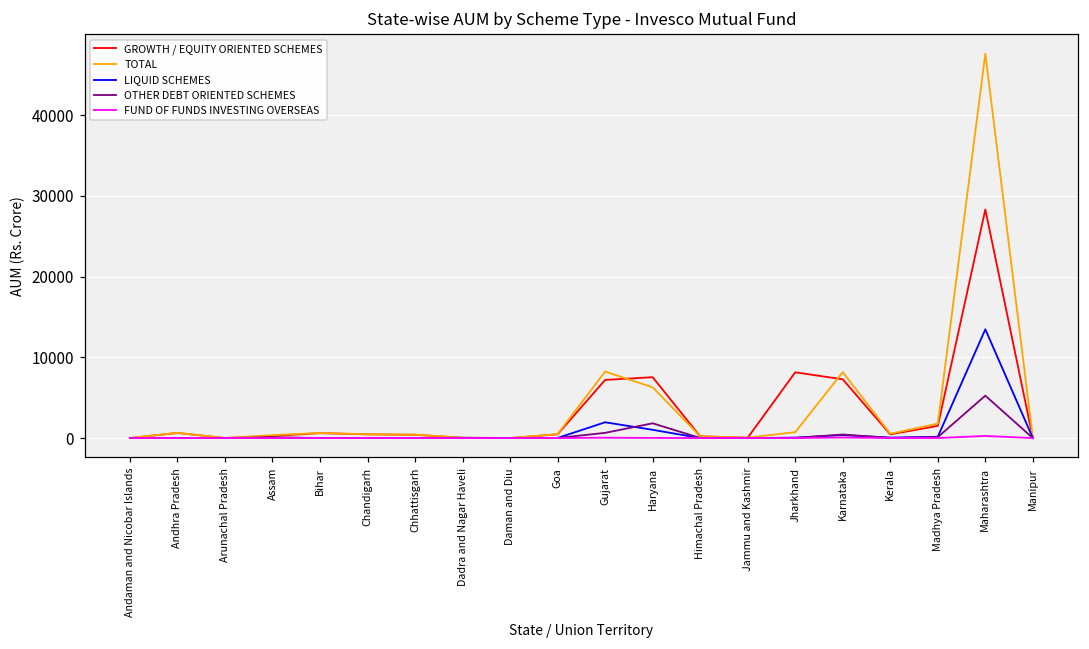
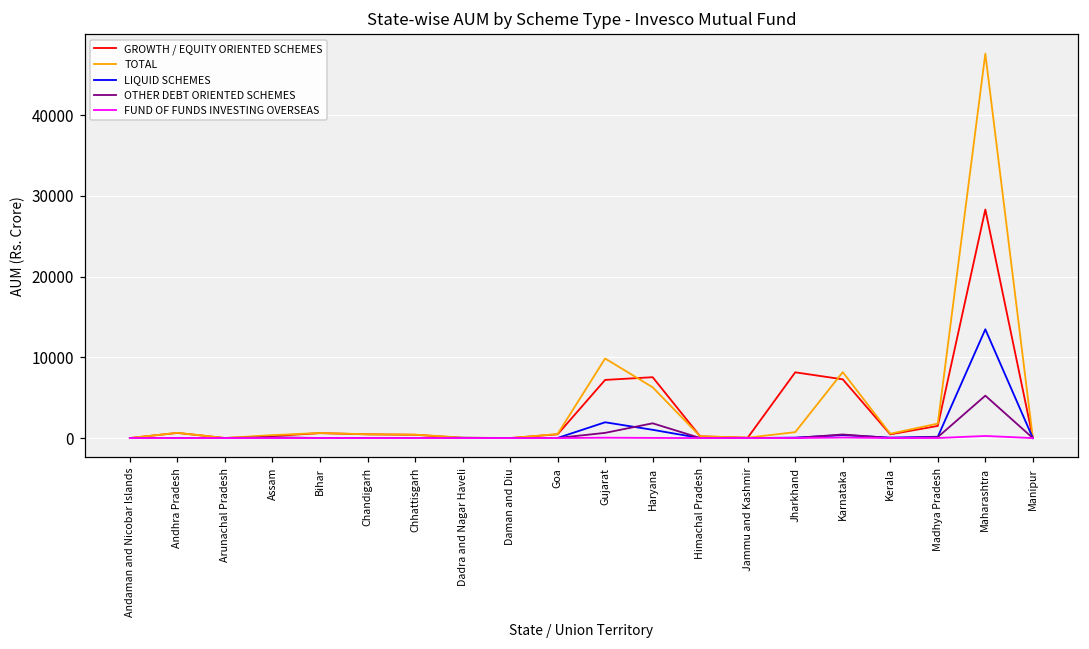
  {
    "GROWTH / EQUITY ORIENTED SCHEMES": {
      "Gujarat": 7000,
      "Haryana": 8000,
      "Jharkhand": 8000,
      "Karnataka": 7000,
      "Maharashtra": 28000
    },
    "TOTAL": {
-     "Gujarat": 8000,
+     "Gujarat": 10000,
      "Haryana": 6000,
      "Jharkhand": 1000,
      "Karnataka": 8000,
      "Maharashtra": 48000
    },
    "LIQUID SCHEMES": {
      "Gujarat": 2000,
      "Haryana": 1000,
      "Maharashtra": 13000
    },
    "OTHER DEBT ORIENTED SCHEMES": {
      "Gujarat": 1000,
      "Haryana": 2000,
      "Maharashtra": 5000
    },
    "FUND OF FUNDS INVESTING OVERSEAS": {
      "Gujarat": 0,
      "Haryana": 0,
      "Maharashtra": 0
    }
  }
